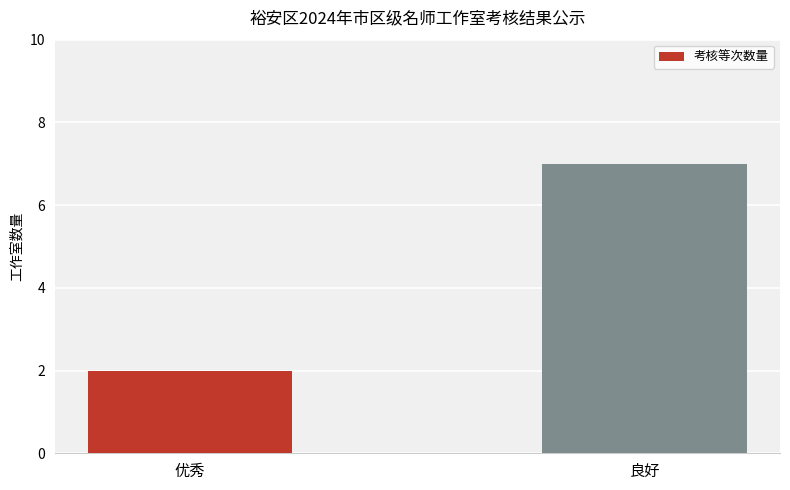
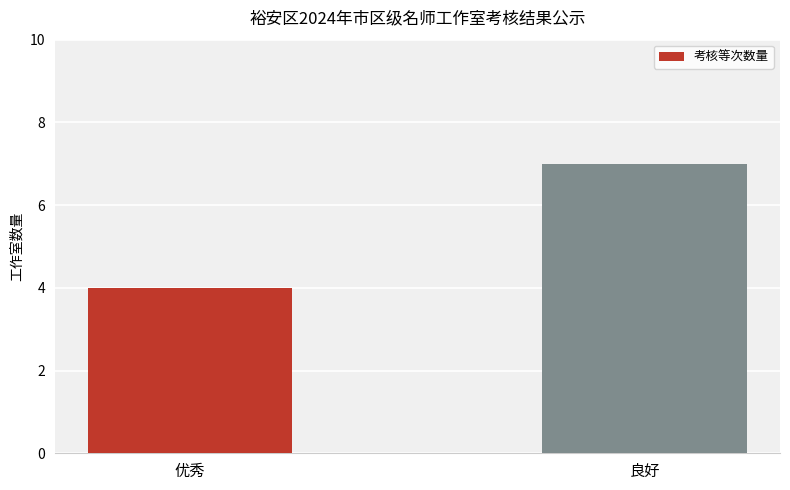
  {
-   "优秀": 2,
+   "优秀": 4,
    "良好": 7
  }
